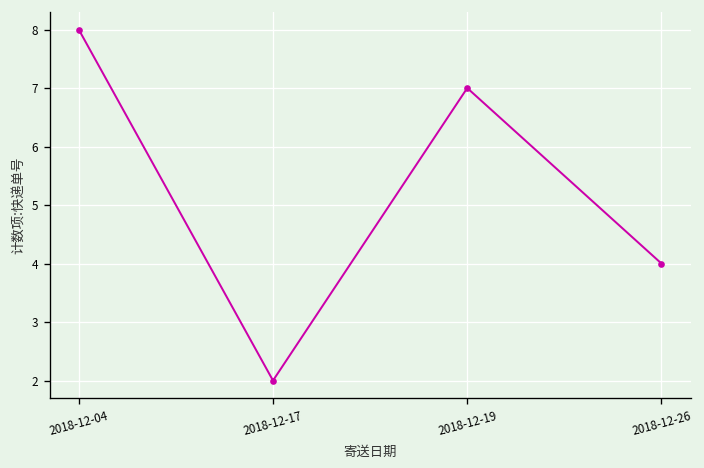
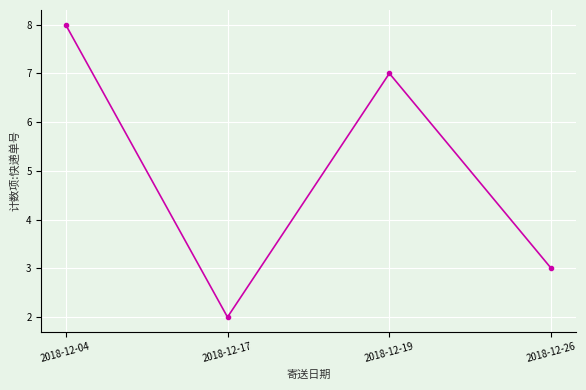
  {
    "2018-12-04": 8,
    "2018-12-17": 2,
    "2018-12-19": 7,
-   "2018-12-26": 4
+   "2018-12-26": 3
  }
